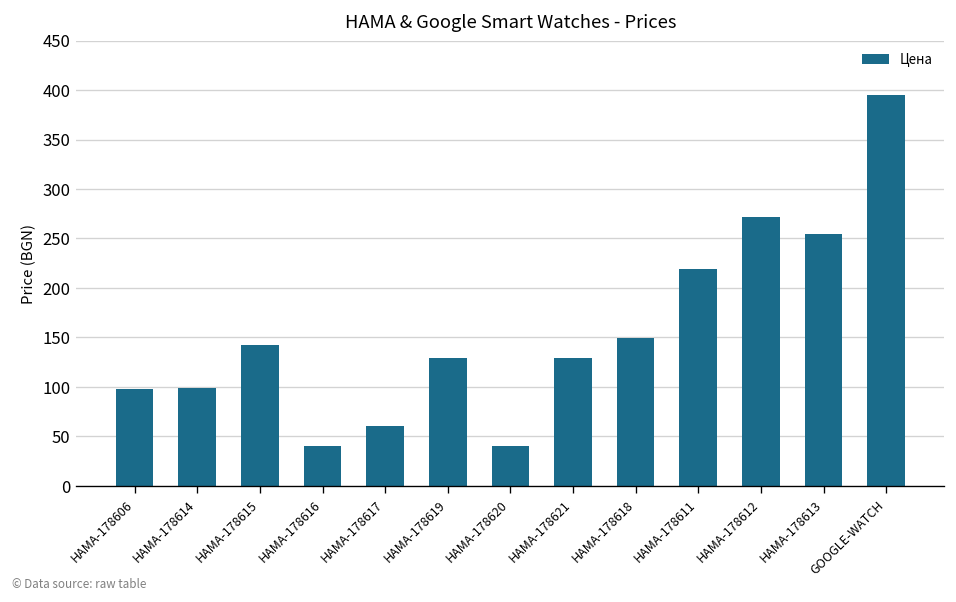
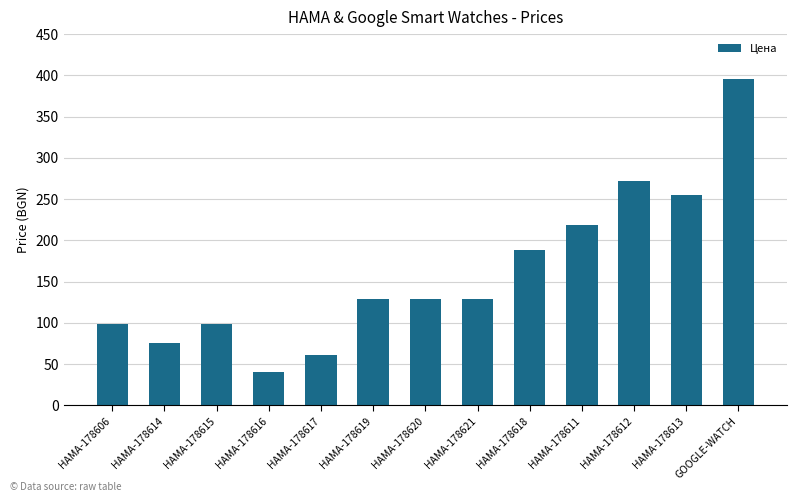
  {
    "HAMA-178606": 100,
-   "HAMA-178614": 100,
-   "HAMA-178615": 140,
+   "HAMA-178614": 80,
+   "HAMA-178615": 100,
    "HAMA-178616": 40,
    "HAMA-178617": 60,
    "HAMA-178619": 130,
-   "HAMA-178620": 40,
+   "HAMA-178620": 130,
    "HAMA-178621": 130,
-   "HAMA-178618": 150,
+   "HAMA-178618": 190,
    "HAMA-178611": 220,
    "HAMA-178612": 270,
    "HAMA-178613": 250,
    "GOOGLE-WATCH": 400
  }
